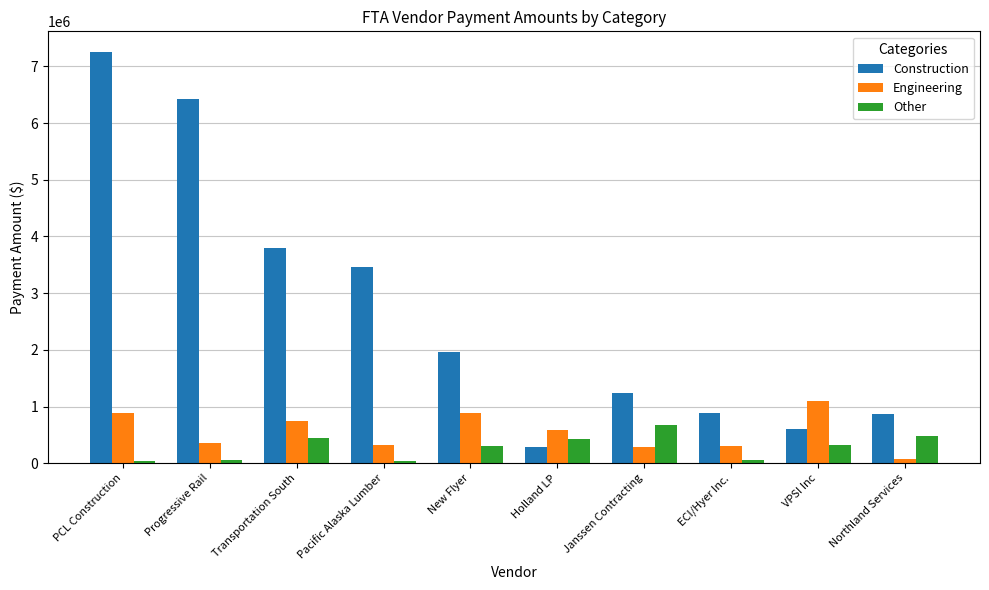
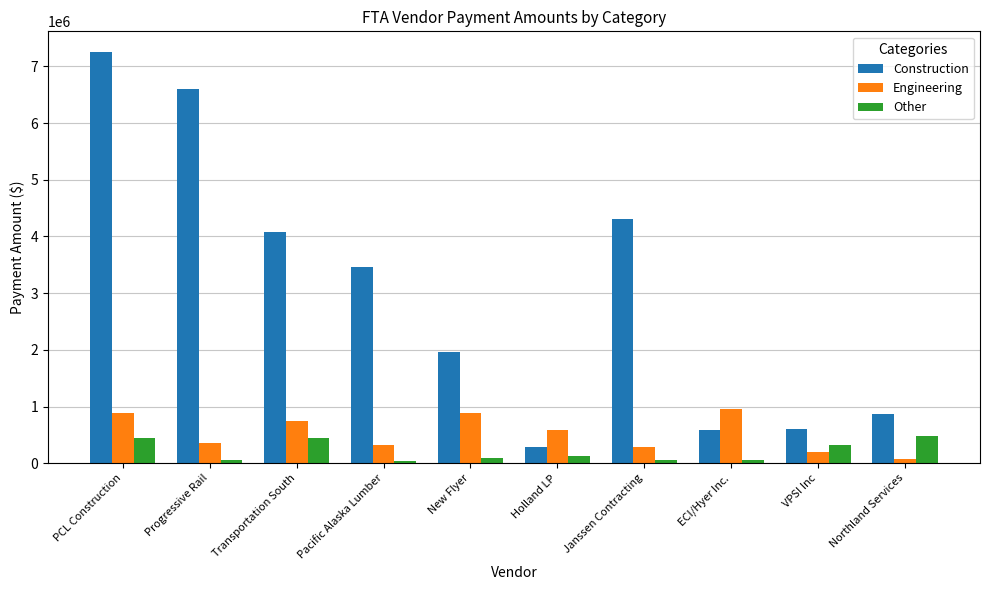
  {
    "Construction": {
      "PCL Construction": 7300000,
-     "Progressive Rail": 6400000,
-     "Transportation South": 3800000,
+     "Progressive Rail": 6600000,
+     "Transportation South": 4100000,
      "Pacific Alaska Lumber": 3500000,
      "New Flyer": 2000000,
      "Holland LP": 300000,
-     "Janssen Contracting": 1200000,
-     "ECI/Hyer Inc.": 900000,
+     "Janssen Contracting": 4300000,
+     "ECI/Hyer Inc.": 600000,
      "VPSI Inc": 600000,
      "Northland Services": 900000
    },
    "Engineering": {
      "PCL Construction": 900000,
      "Progressive Rail": 400000,
      "Transportation South": 700000,
      "Pacific Alaska Lumber": 300000,
      "New Flyer": 900000,
      "Holland LP": 600000,
      "Janssen Contracting": 300000,
-     "ECI/Hyer Inc.": 300000,
-     "VPSI Inc": 1100000,
+     "ECI/Hyer Inc.": 1000000,
+     "VPSI Inc": 200000,
      "Northland Services": 100000
    },
    "Other": {
-     "PCL Construction": 0,
+     "PCL Construction": 500000,
      "Progressive Rail": 100000,
      "Transportation South": 400000,
      "Pacific Alaska Lumber": 0,
-     "New Flyer": 300000,
-     "Holland LP": 400000,
-     "Janssen Contracting": 700000,
+     "New Flyer": 100000,
+     "Holland LP": 100000,
+     "Janssen Contracting": 100000,
      "ECI/Hyer Inc.": 100000,
      "VPSI Inc": 300000,
      "Northland Services": 500000
    }
  }
